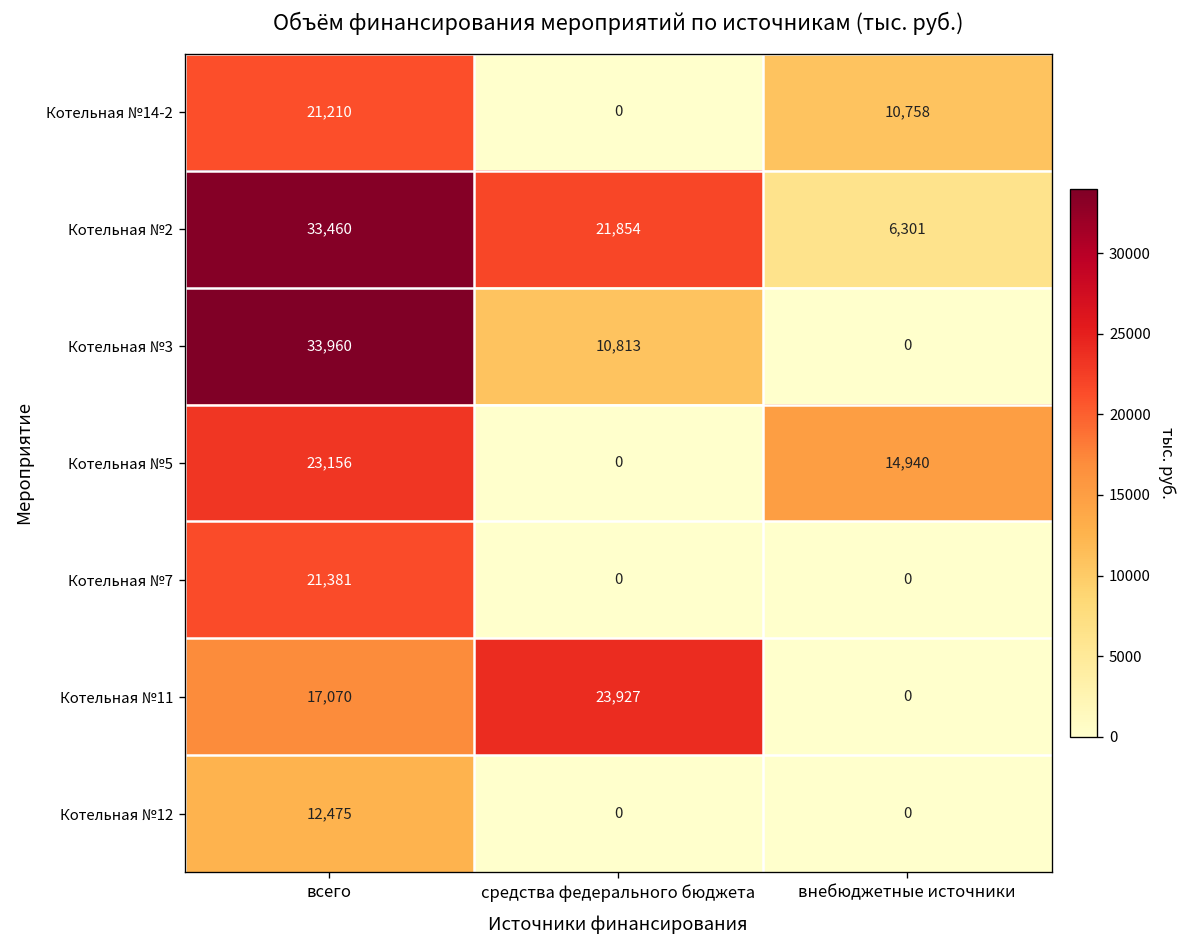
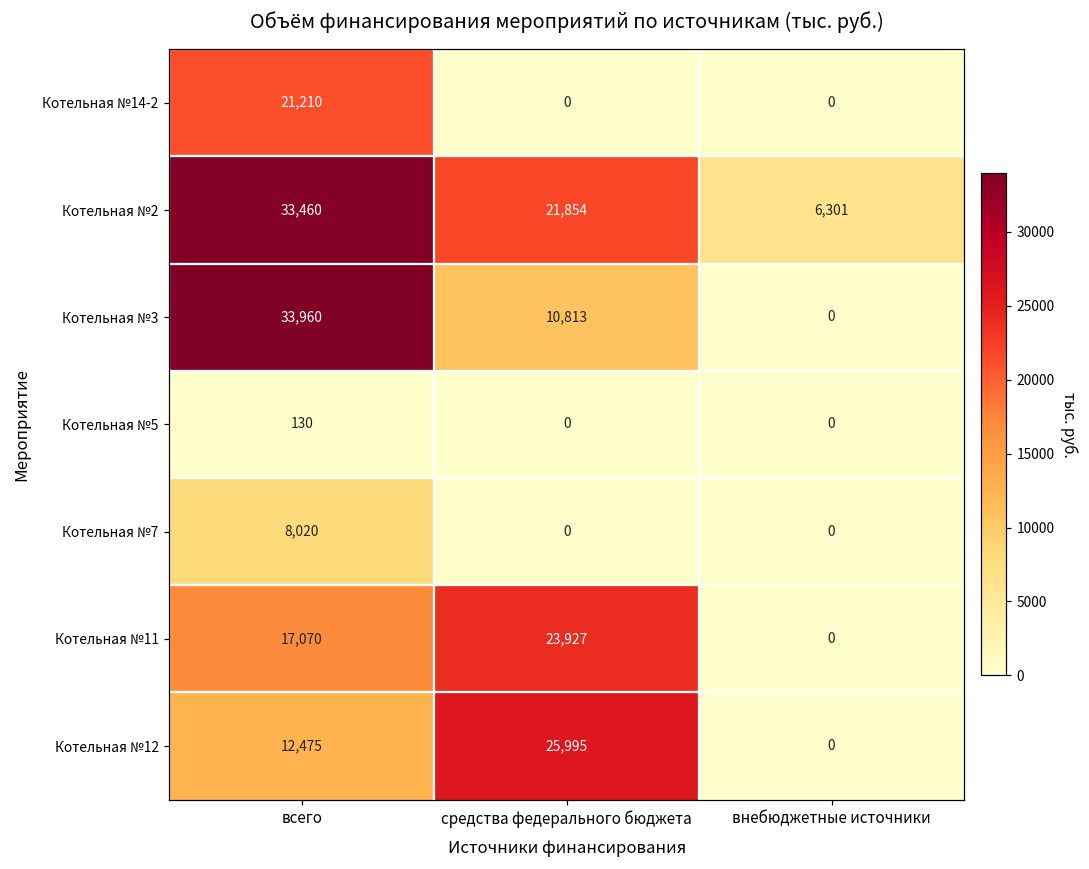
  {
    "Котельная №14-2": {
      "всего": "21,210",
      "средства федерального бюджета": "0",
-     "внебюджетные источники": "10,758"
+     "внебюджетные источники": "0"
    },
    "Котельная №2": {
      "всего": "33,460",
      "средства федерального бюджета": "21,854",
      "внебюджетные источники": "6,301"
    },
    "Котельная №3": {
      "всего": "33,960",
      "средства федерального бюджета": "10,813",
      "внебюджетные источники": "0"
    },
    "Котельная №5": {
-     "всего": "23,156",
+     "всего": "130",
      "средства федерального бюджета": "0",
-     "внебюджетные источники": "14,940"
+     "внебюджетные источники": "0"
    },
    "Котельная №7": {
-     "всего": "21,381",
+     "всего": "8,020",
      "средства федерального бюджета": "0",
      "внебюджетные источники": "0"
    },
    "Котельная №11": {
      "всего": "17,070",
      "средства федерального бюджета": "23,927",
      "внебюджетные источники": "0"
    },
    "Котельная №12": {
      "всего": "12,475",
-     "средства федерального бюджета": "0",
+     "средства федерального бюджета": "25,995",
      "внебюджетные источники": "0"
    }
  }
